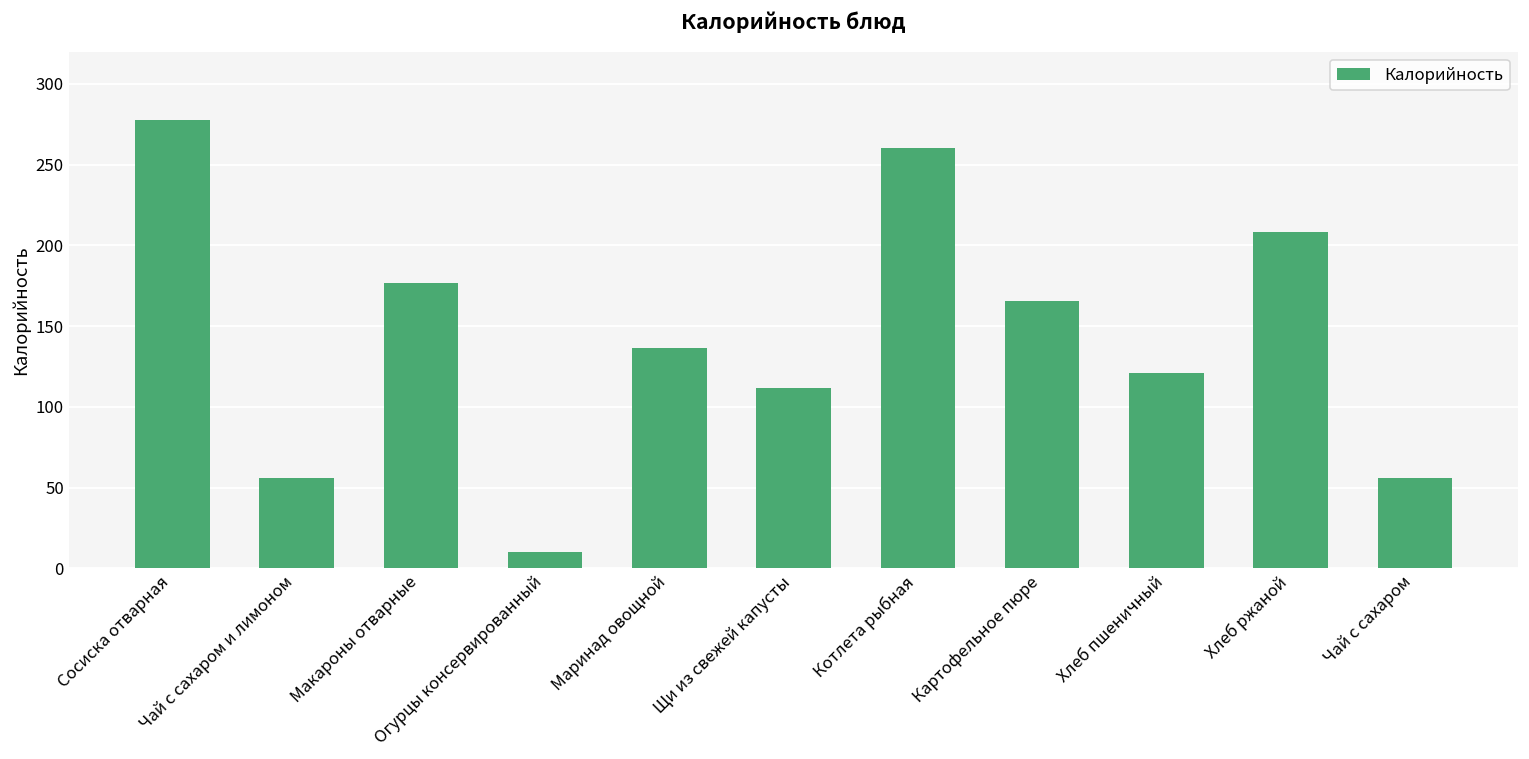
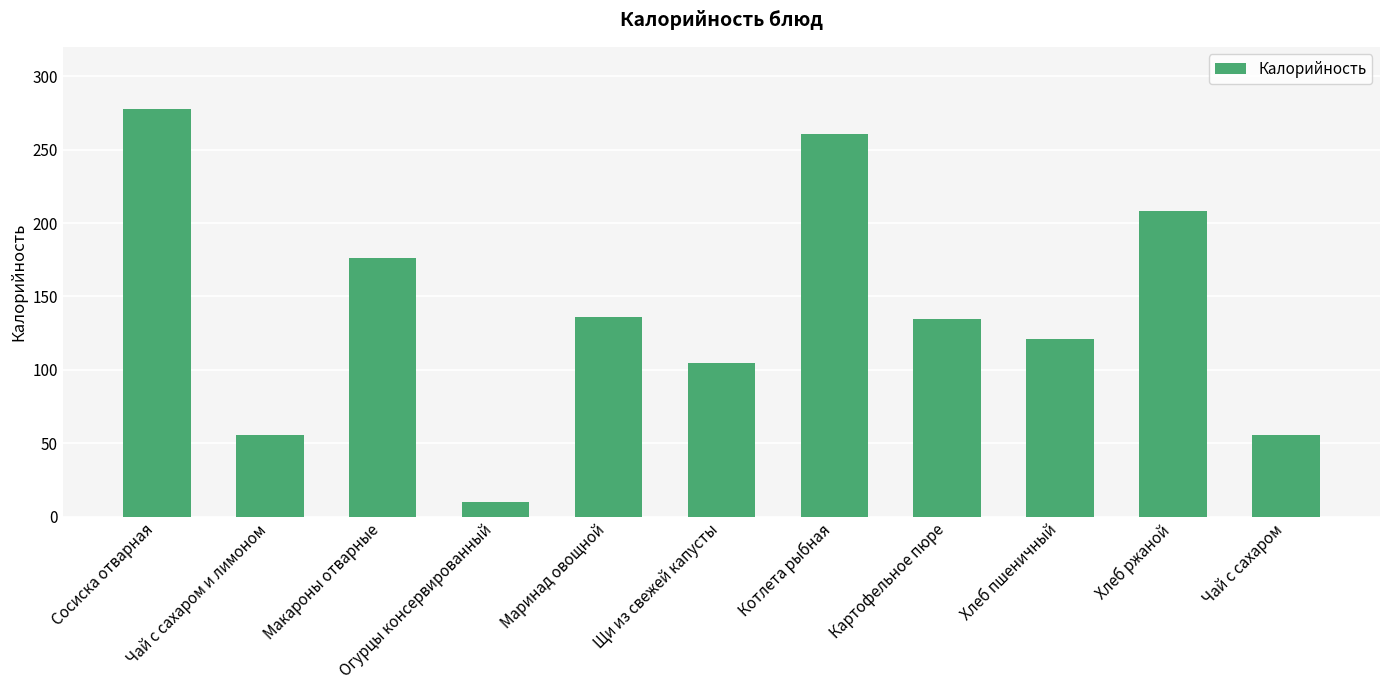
  {
    "Сосиска отварная": 278,
    "Чай с сахаром и лимоном": 56,
    "Макароны отварные": 176,
    "Огурцы консервированный": 10,
    "Маринад овощной": 136,
-   "Щи из свежей капусты": 112,
+   "Щи из свежей капусты": 105,
    "Котлета рыбная": 261,
-   "Картофельное пюре": 166,
+   "Картофельное пюре": 134,
    "Хлеб пшеничный": 121,
    "Хлеб ржаной": 208,
    "Чай с сахаром": 56
  }
